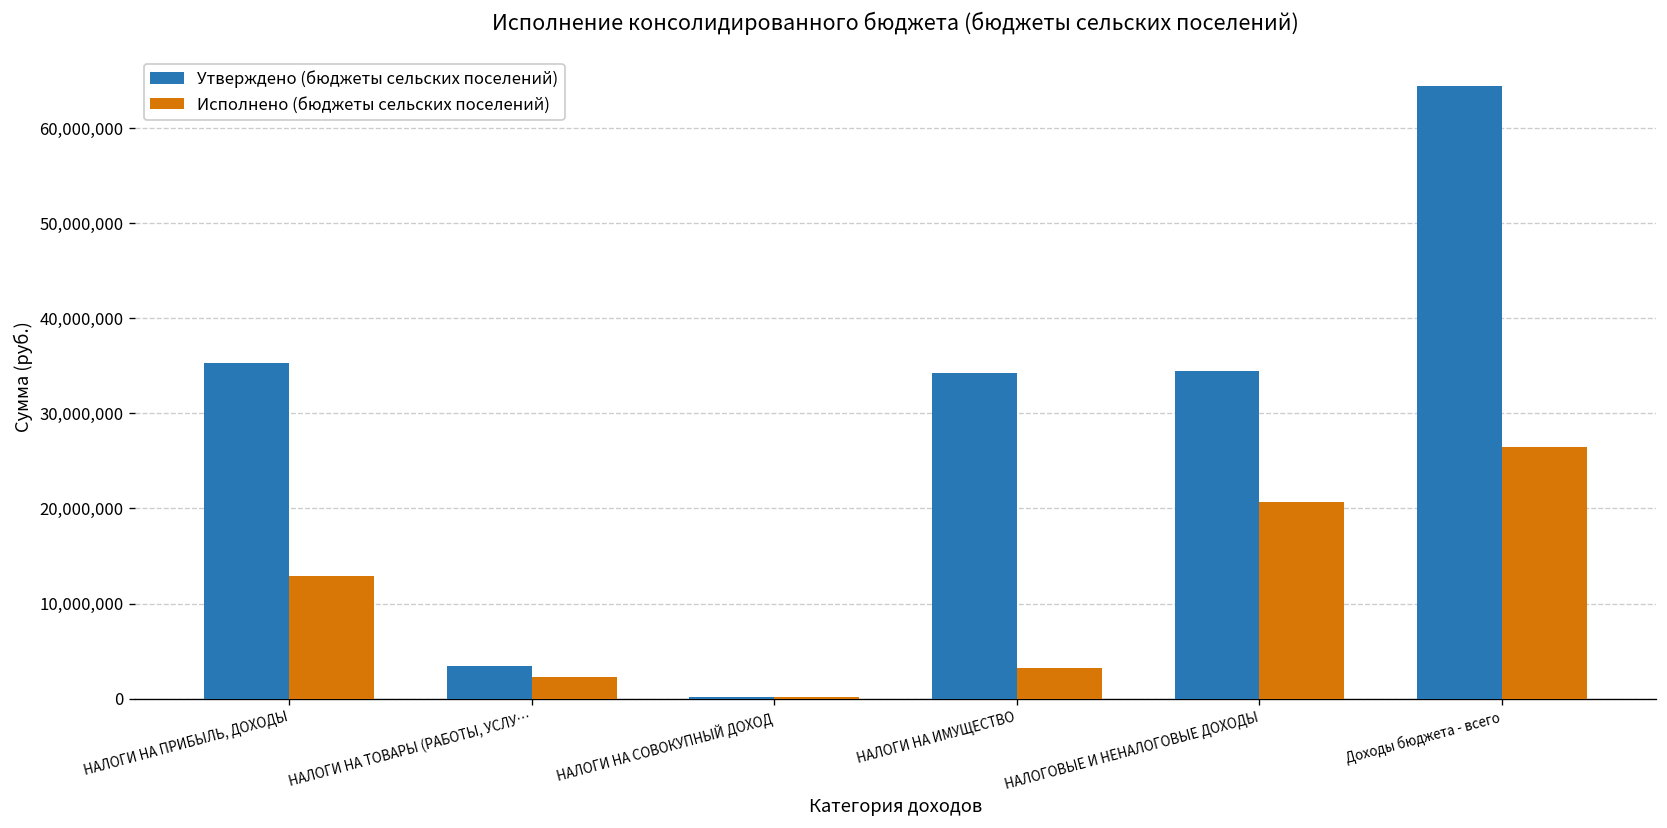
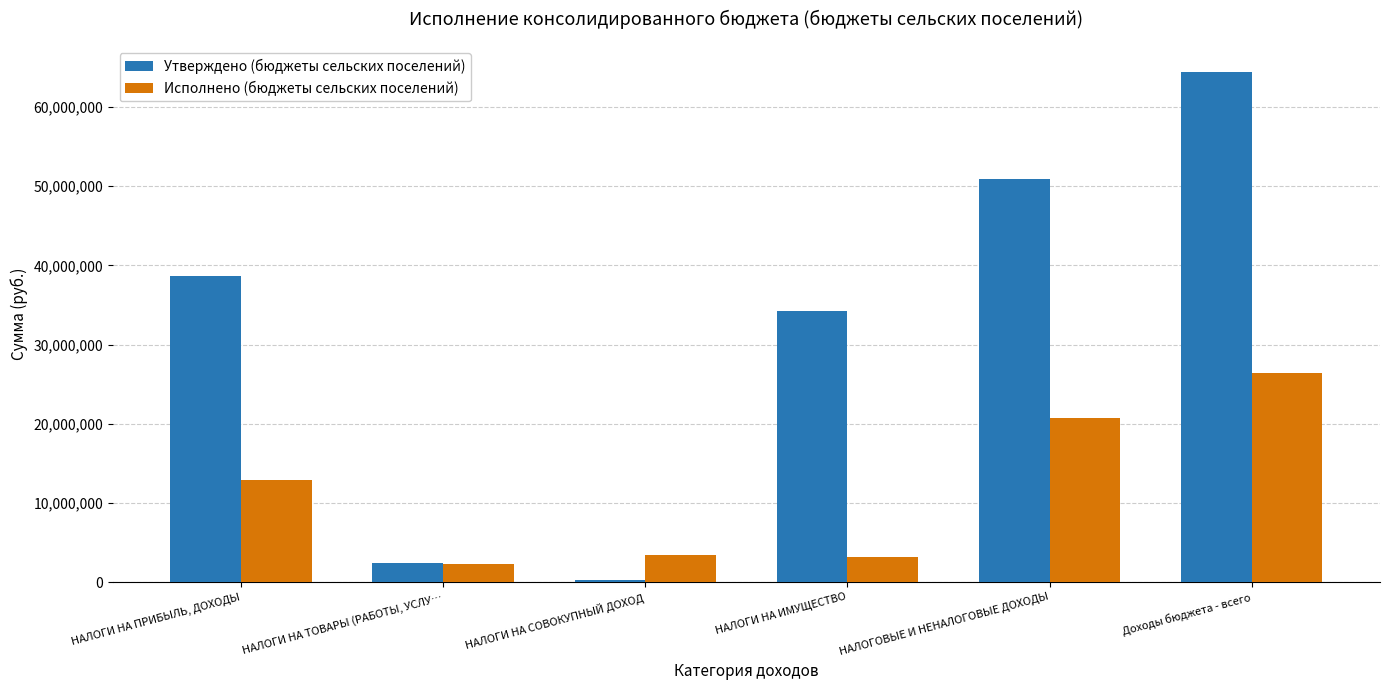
  {
    "Утверждено (бюджеты сельских поселений)": {
-     "НАЛОГИ НА ПРИБЫЛЬ, ДОХОДЫ": "35,000,000",
-     "НАЛОГИ НА ТОВАРЫ (РАБОТЫ, УСЛУ…": "3,000,000",
+     "НАЛОГИ НА ПРИБЫЛЬ, ДОХОДЫ": "39,000,000",
+     "НАЛОГИ НА ТОВАРЫ (РАБОТЫ, УСЛУ…": "2,000,000",
      "НАЛОГИ НА ИМУЩЕСТВО": "34,000,000",
-     "НАЛОГОВЫЕ И НЕНАЛОГОВЫЕ ДОХОДЫ": "34,000,000",
+     "НАЛОГОВЫЕ И НЕНАЛОГОВЫЕ ДОХОДЫ": "51,000,000",
      "Доходы бюджета - всего": "64,000,000"
    },
    "Исполнено (бюджеты сельских поселений)": {
      "НАЛОГИ НА ПРИБЫЛЬ, ДОХОДЫ": "13,000,000",
      "НАЛОГИ НА ТОВАРЫ (РАБОТЫ, УСЛУ…": "2,000,000",
-     "НАЛОГИ НА СОВОКУПНЫЙ ДОХОД": "0",
+     "НАЛОГИ НА СОВОКУПНЫЙ ДОХОД": "3,000,000",
      "НАЛОГИ НА ИМУЩЕСТВО": "3,000,000",
      "НАЛОГОВЫЕ И НЕНАЛОГОВЫЕ ДОХОДЫ": "21,000,000",
      "Доходы бюджета - всего": "26,000,000"
    }
  }
